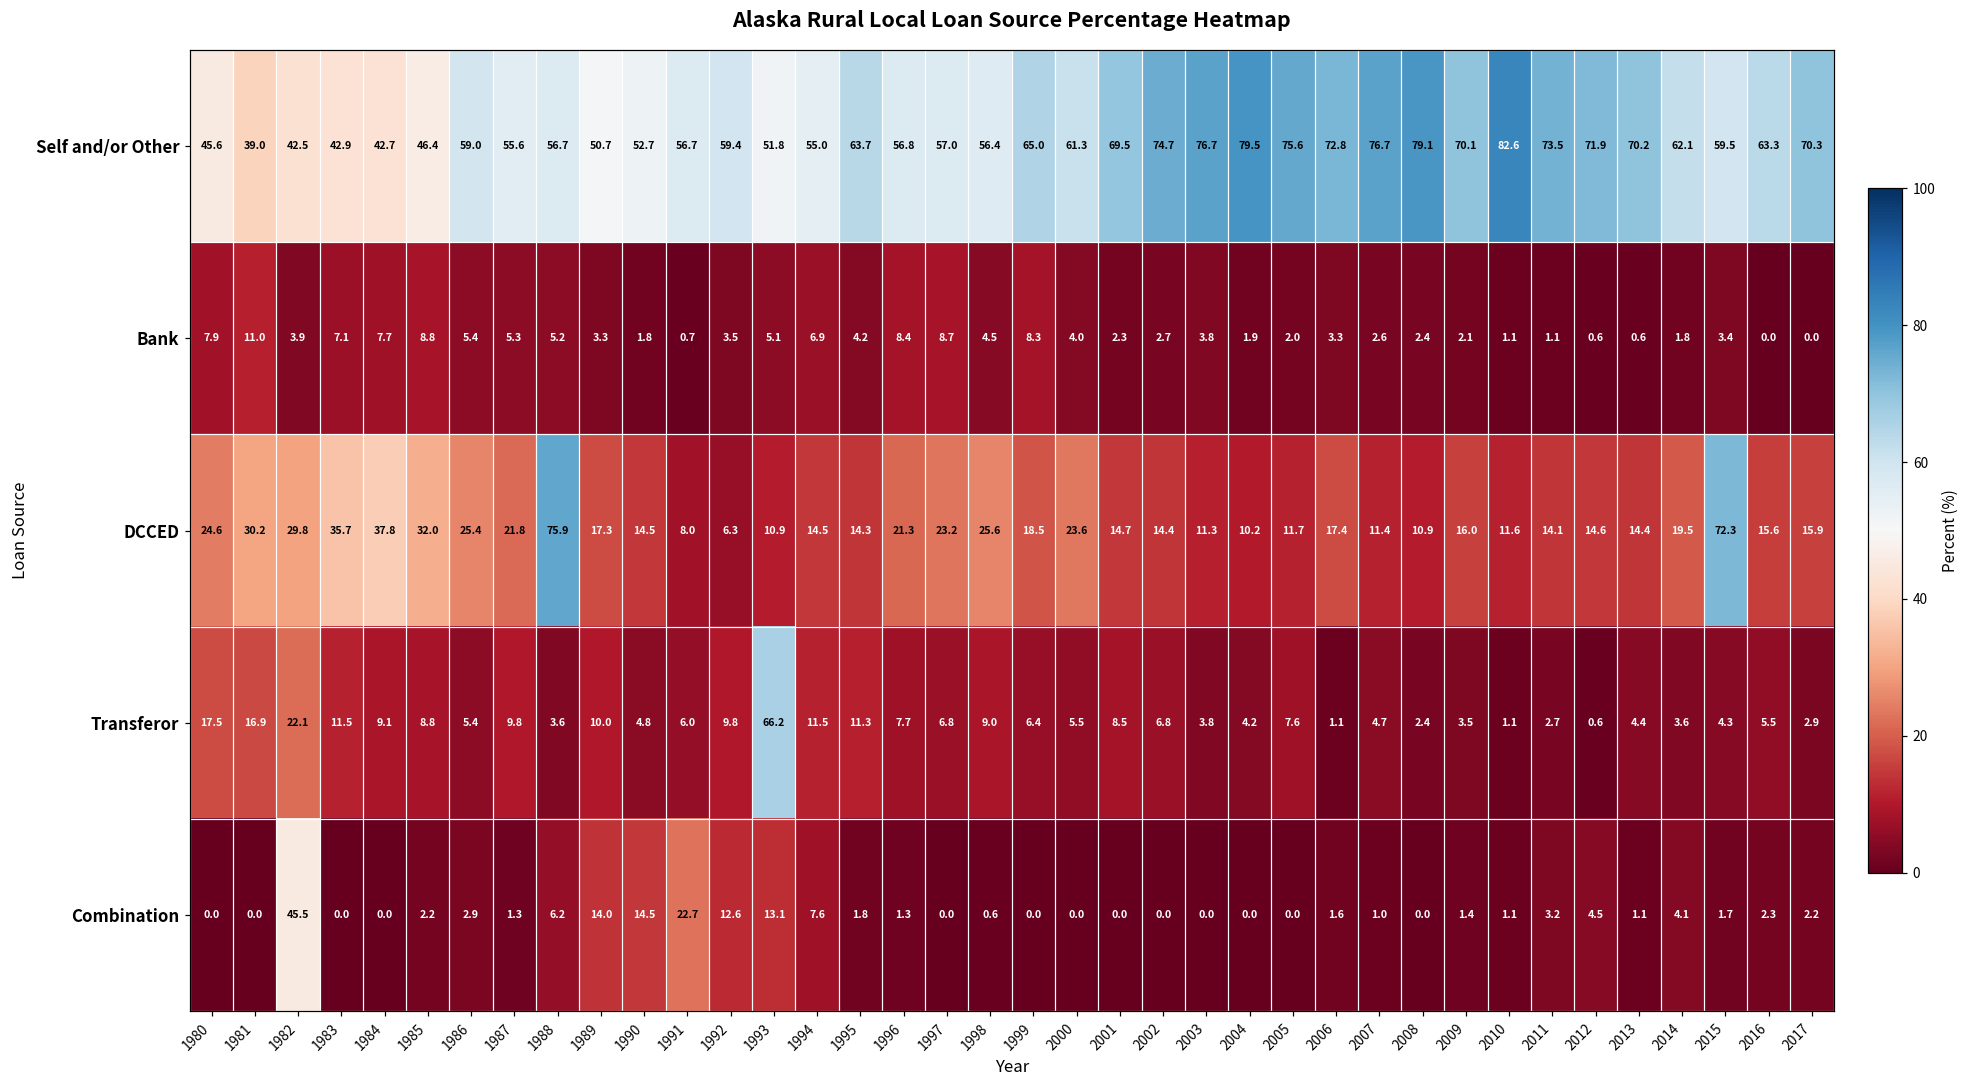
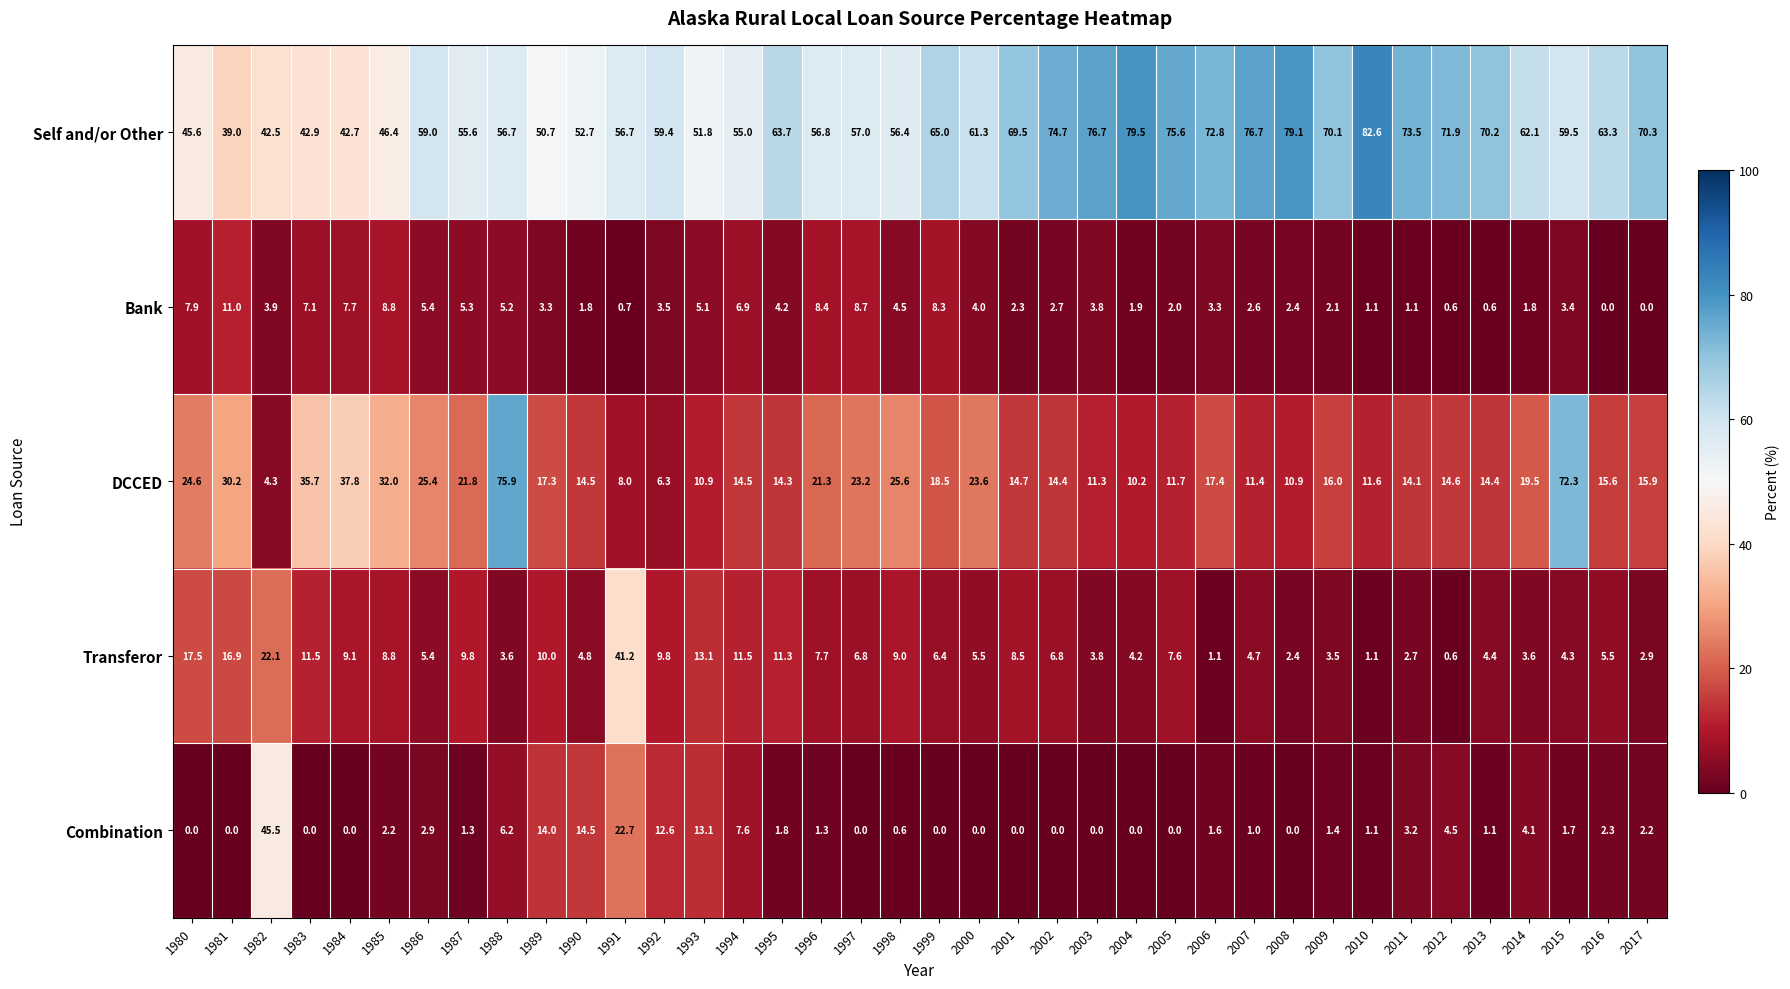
  {
    "Self and/or Other": {
      "1980": 45.6,
      "1981": 39.0,
      "1982": 42.5,
      "1983": 42.9,
      "1984": 42.7,
      "1985": 46.4,
      "1986": 59.0,
      "1987": 55.6,
      "1988": 56.7,
      "1989": 50.7,
      "1990": 52.7,
      "1991": 56.7,
      "1992": 59.4,
      "1993": 51.8,
      "1994": 55.0,
      "1995": 63.7,
      "1996": 56.8,
      "1997": 57.0,
      "1998": 56.4,
      "1999": 65.0,
      "2000": 61.3,
      "2001": 69.5,
      "2002": 74.7,
      "2003": 76.7,
      "2004": 79.5,
      "2005": 75.6,
      "2006": 72.8,
      "2007": 76.7,
      "2008": 79.1,
      "2009": 70.1,
      "2010": 82.6,
      "2011": 73.5,
      "2012": 71.9,
      "2013": 70.2,
      "2014": 62.1,
      "2015": 59.5,
      "2016": 63.3,
      "2017": 70.3
    },
    "Bank": {
      "1980": 7.9,
      "1981": 11.0,
      "1982": 3.9,
      "1983": 7.1,
      "1984": 7.7,
      "1985": 8.8,
      "1986": 5.4,
      "1987": 5.3,
      "1988": 5.2,
      "1989": 3.3,
      "1990": 1.8,
      "1991": 0.7,
      "1992": 3.5,
      "1993": 5.1,
      "1994": 6.9,
      "1995": 4.2,
      "1996": 8.4,
      "1997": 8.7,
      "1998": 4.5,
      "1999": 8.3,
      "2000": 4.0,
      "2001": 2.3,
      "2002": 2.7,
      "2003": 3.8,
      "2004": 1.9,
      "2005": 2.0,
      "2006": 3.3,
      "2007": 2.6,
      "2008": 2.4,
      "2009": 2.1,
      "2010": 1.1,
      "2011": 1.1,
      "2012": 0.6,
      "2013": 0.6,
      "2014": 1.8,
      "2015": 3.4,
      "2016": 0.0,
      "2017": 0.0
    },
    "DCCED": {
      "1980": 24.6,
      "1981": 30.2,
-     "1982": 29.8,
+     "1982": 4.3,
      "1983": 35.7,
      "1984": 37.8,
      "1985": 32.0,
      "1986": 25.4,
      "1987": 21.8,
      "1988": 75.9,
      "1989": 17.3,
      "1990": 14.5,
      "1991": 8.0,
      "1992": 6.3,
      "1993": 10.9,
      "1994": 14.5,
      "1995": 14.3,
      "1996": 21.3,
      "1997": 23.2,
      "1998": 25.6,
      "1999": 18.5,
      "2000": 23.6,
      "2001": 14.7,
      "2002": 14.4,
      "2003": 11.3,
      "2004": 10.2,
      "2005": 11.7,
      "2006": 17.4,
      "2007": 11.4,
      "2008": 10.9,
      "2009": 16.0,
      "2010": 11.6,
      "2011": 14.1,
      "2012": 14.6,
      "2013": 14.4,
      "2014": 19.5,
      "2015": 72.3,
      "2016": 15.6,
      "2017": 15.9
    },
    "Transferor": {
      "1980": 17.5,
      "1981": 16.9,
      "1982": 22.1,
      "1983": 11.5,
      "1984": 9.1,
      "1985": 8.8,
      "1986": 5.4,
      "1987": 9.8,
      "1988": 3.6,
      "1989": 10.0,
      "1990": 4.8,
-     "1991": 6.0,
+     "1991": 41.2,
      "1992": 9.8,
-     "1993": 66.2,
+     "1993": 13.1,
      "1994": 11.5,
      "1995": 11.3,
      "1996": 7.7,
      "1997": 6.8,
      "1998": 9.0,
      "1999": 6.4,
      "2000": 5.5,
      "2001": 8.5,
      "2002": 6.8,
      "2003": 3.8,
      "2004": 4.2,
      "2005": 7.6,
      "2006": 1.1,
      "2007": 4.7,
      "2008": 2.4,
      "2009": 3.5,
      "2010": 1.1,
      "2011": 2.7,
      "2012": 0.6,
      "2013": 4.4,
      "2014": 3.6,
      "2015": 4.3,
      "2016": 5.5,
      "2017": 2.9
    },
    "Combination": {
      "1980": 0.0,
      "1981": 0.0,
      "1982": 45.5,
      "1983": 0.0,
      "1984": 0.0,
      "1985": 2.2,
      "1986": 2.9,
      "1987": 1.3,
      "1988": 6.2,
      "1989": 14.0,
      "1990": 14.5,
      "1991": 22.7,
      "1992": 12.6,
      "1993": 13.1,
      "1994": 7.6,
      "1995": 1.8,
      "1996": 1.3,
      "1997": 0.0,
      "1998": 0.6,
      "1999": 0.0,
      "2000": 0.0,
      "2001": 0.0,
      "2002": 0.0,
      "2003": 0.0,
      "2004": 0.0,
      "2005": 0.0,
      "2006": 1.6,
      "2007": 1.0,
      "2008": 0.0,
      "2009": 1.4,
      "2010": 1.1,
      "2011": 3.2,
      "2012": 4.5,
      "2013": 1.1,
      "2014": 4.1,
      "2015": 1.7,
      "2016": 2.3,
      "2017": 2.2
    }
  }
